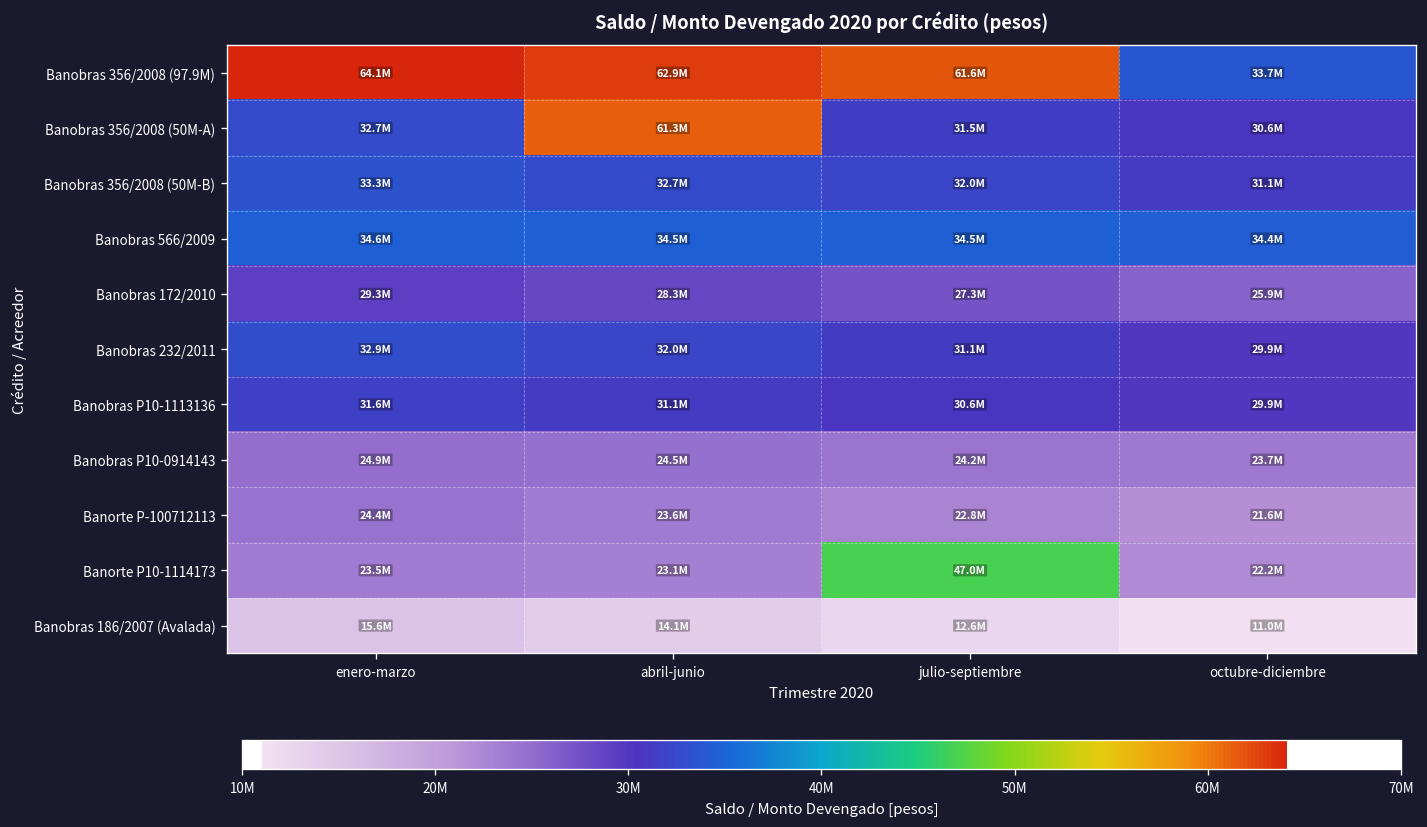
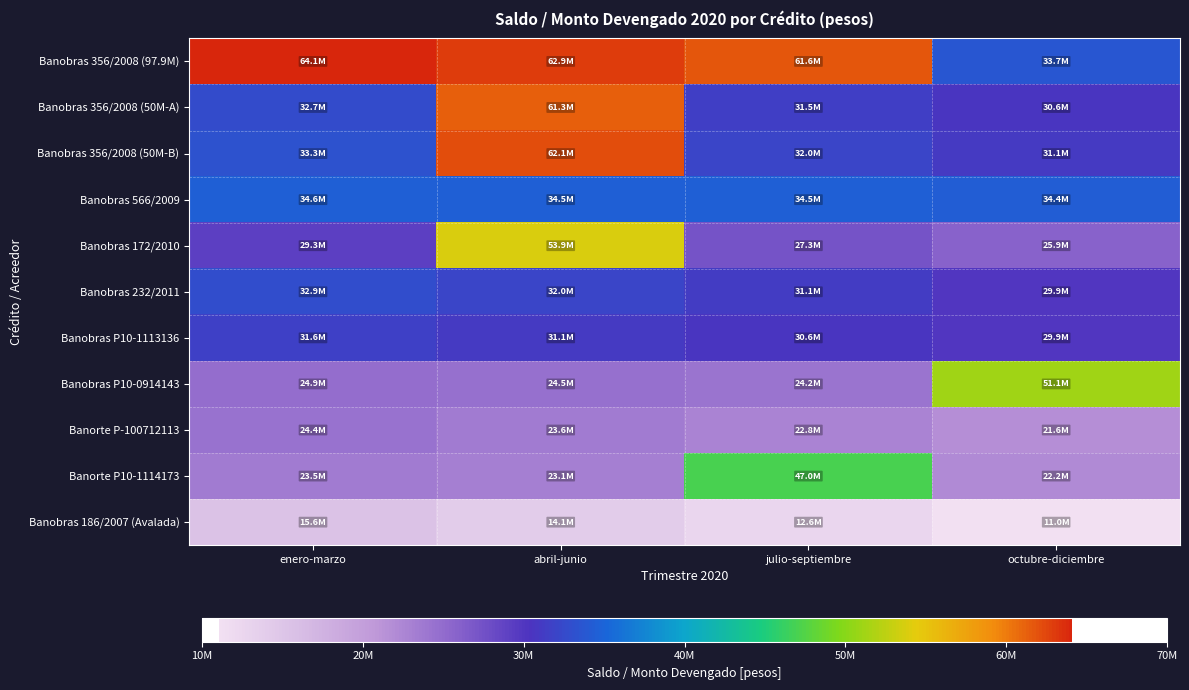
  {
    "Banobras 356/2008 (50M-B)": {
-     "abril-junio": "32.7M"
+     "abril-junio": "62.1M"
    },
    "Banobras 172/2010": {
-     "abril-junio": "28.3M"
+     "abril-junio": "53.9M"
    },
    "Banobras P10-0914143": {
-     "octubre-diciembre": "23.7M"
+     "octubre-diciembre": "51.1M"
    }
  }
